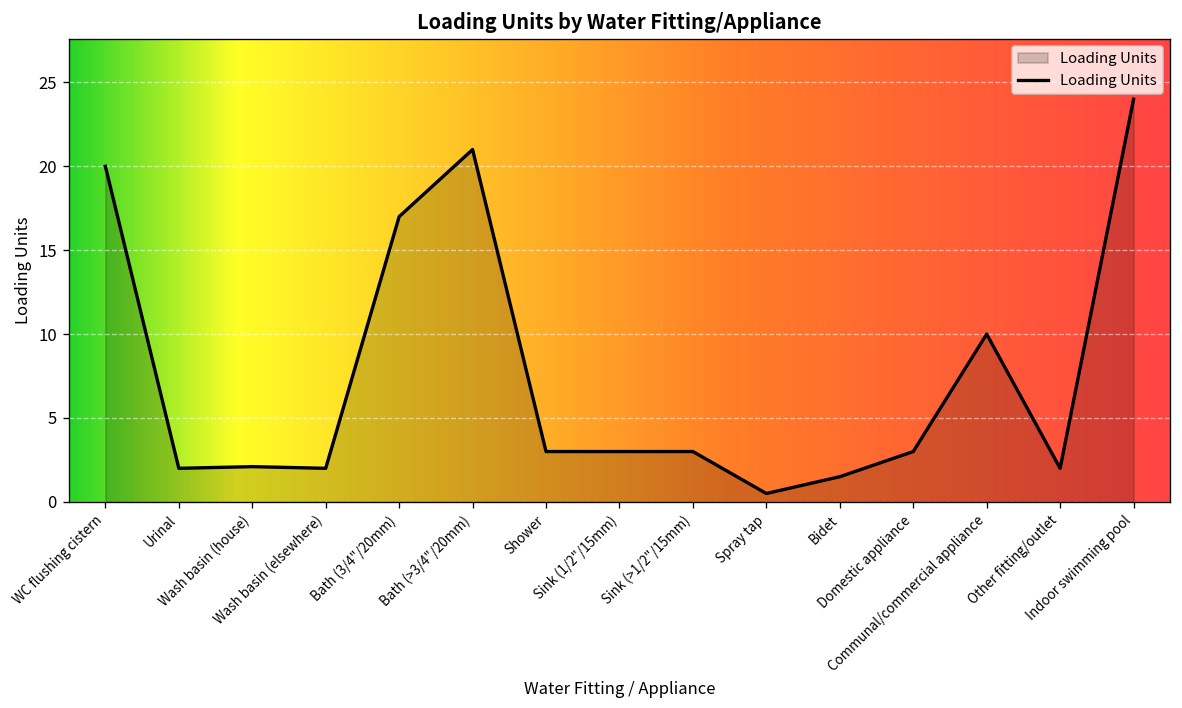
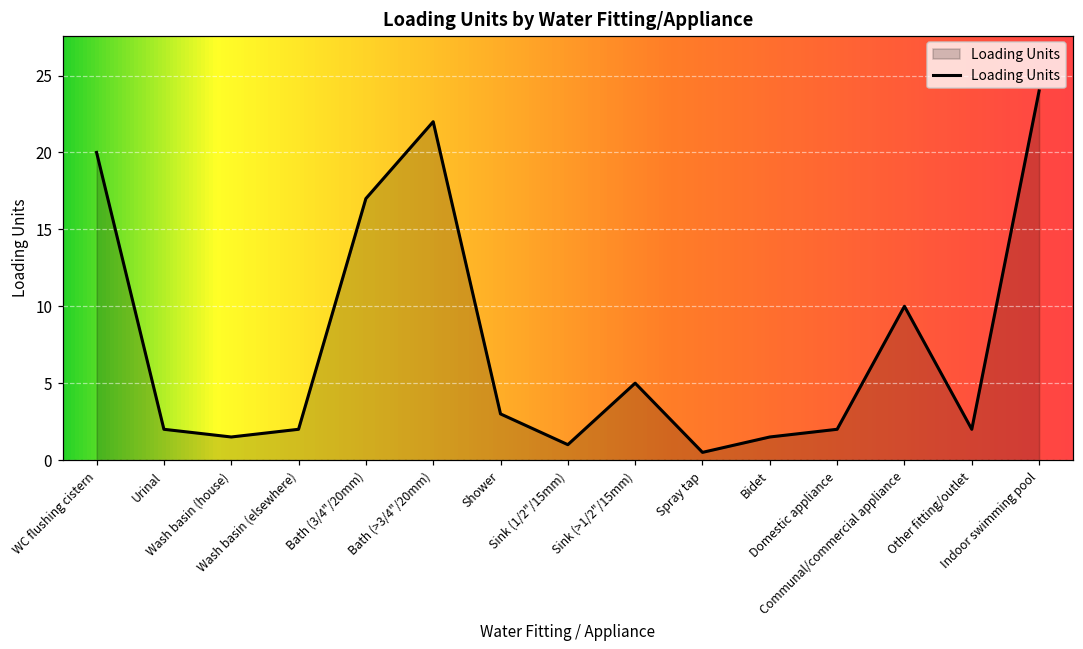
  {
    "WC flushing cistern": 20.0,
    "Urinal": 2.0,
-   "Wash basin (house)": 2.1,
+   "Wash basin (house)": 1.5,
    "Wash basin (elsewhere)": 2.0,
    "Bath (3/4\"/20mm)": 17.0,
-   "Bath (>3/4\"/20mm)": 21,
+   "Bath (>3/4\"/20mm)": 22,
    "Shower": 3.0,
-   "Sink (1/2\"/15mm)": 3,
-   "Sink (>1/2\"/15mm)": 3,
+   "Sink (1/2\"/15mm)": 1,
+   "Sink (>1/2\"/15mm)": 5,
    "Spray tap": 0.5,
    "Bidet": 1.5,
-   "Domestic appliance": 3,
+   "Domestic appliance": 2,
    "Communal/commercial appliance": 10.0,
    "Other fitting/outlet": 2.0,
    "Indoor swimming pool": 24.0
  }
